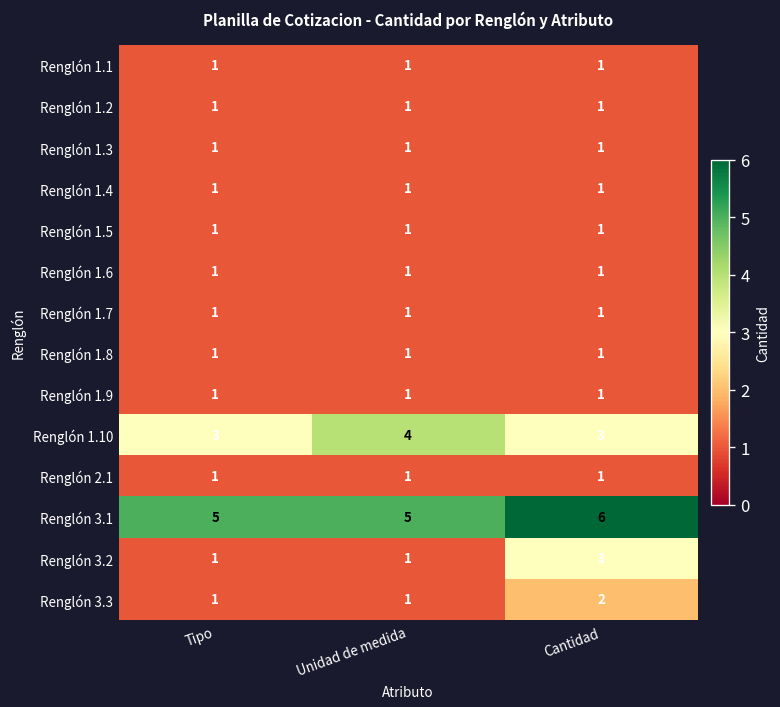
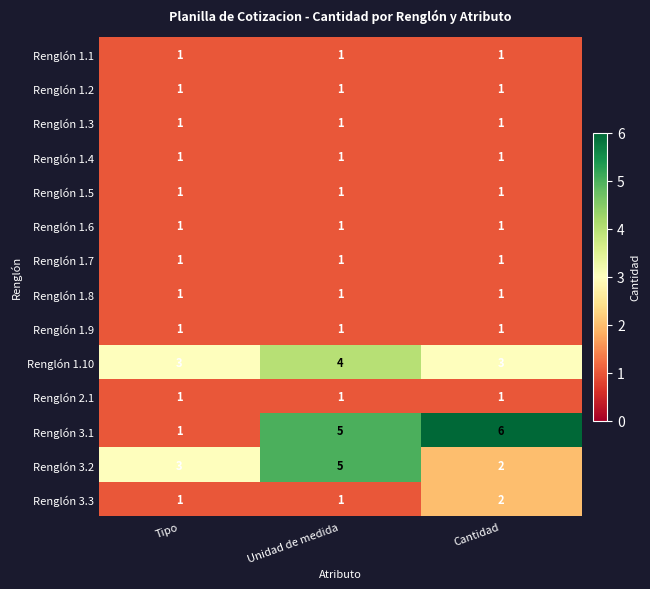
  {
    "Renglón 1.1": {
      "Tipo": 1,
      "Unidad de medida": 1,
      "Cantidad": 1
    },
    "Renglón 1.2": {
      "Tipo": 1,
      "Unidad de medida": 1,
      "Cantidad": 1
    },
    "Renglón 1.3": {
      "Tipo": 1,
      "Unidad de medida": 1,
      "Cantidad": 1
    },
    "Renglón 1.4": {
      "Tipo": 1,
      "Unidad de medida": 1,
      "Cantidad": 1
    },
    "Renglón 1.5": {
      "Tipo": 1,
      "Unidad de medida": 1,
      "Cantidad": 1
    },
    "Renglón 1.6": {
      "Tipo": 1,
      "Unidad de medida": 1,
      "Cantidad": 1
    },
    "Renglón 1.7": {
      "Tipo": 1,
      "Unidad de medida": 1,
      "Cantidad": 1
    },
    "Renglón 1.8": {
      "Tipo": 1,
      "Unidad de medida": 1,
      "Cantidad": 1
    },
    "Renglón 1.9": {
      "Tipo": 1,
      "Unidad de medida": 1,
      "Cantidad": 1
    },
    "Renglón 1.10": {
      "Tipo": 3,
      "Unidad de medida": 4,
      "Cantidad": 3
    },
    "Renglón 2.1": {
      "Tipo": 1,
      "Unidad de medida": 1,
      "Cantidad": 1
    },
    "Renglón 3.1": {
-     "Tipo": 5,
+     "Tipo": 1,
      "Unidad de medida": 5,
      "Cantidad": 6
    },
    "Renglón 3.2": {
-     "Tipo": 1,
-     "Unidad de medida": 1,
-     "Cantidad": 3
+     "Tipo": 3,
+     "Unidad de medida": 5,
+     "Cantidad": 2
    },
    "Renglón 3.3": {
      "Tipo": 1,
      "Unidad de medida": 1,
      "Cantidad": 2
    }
  }
